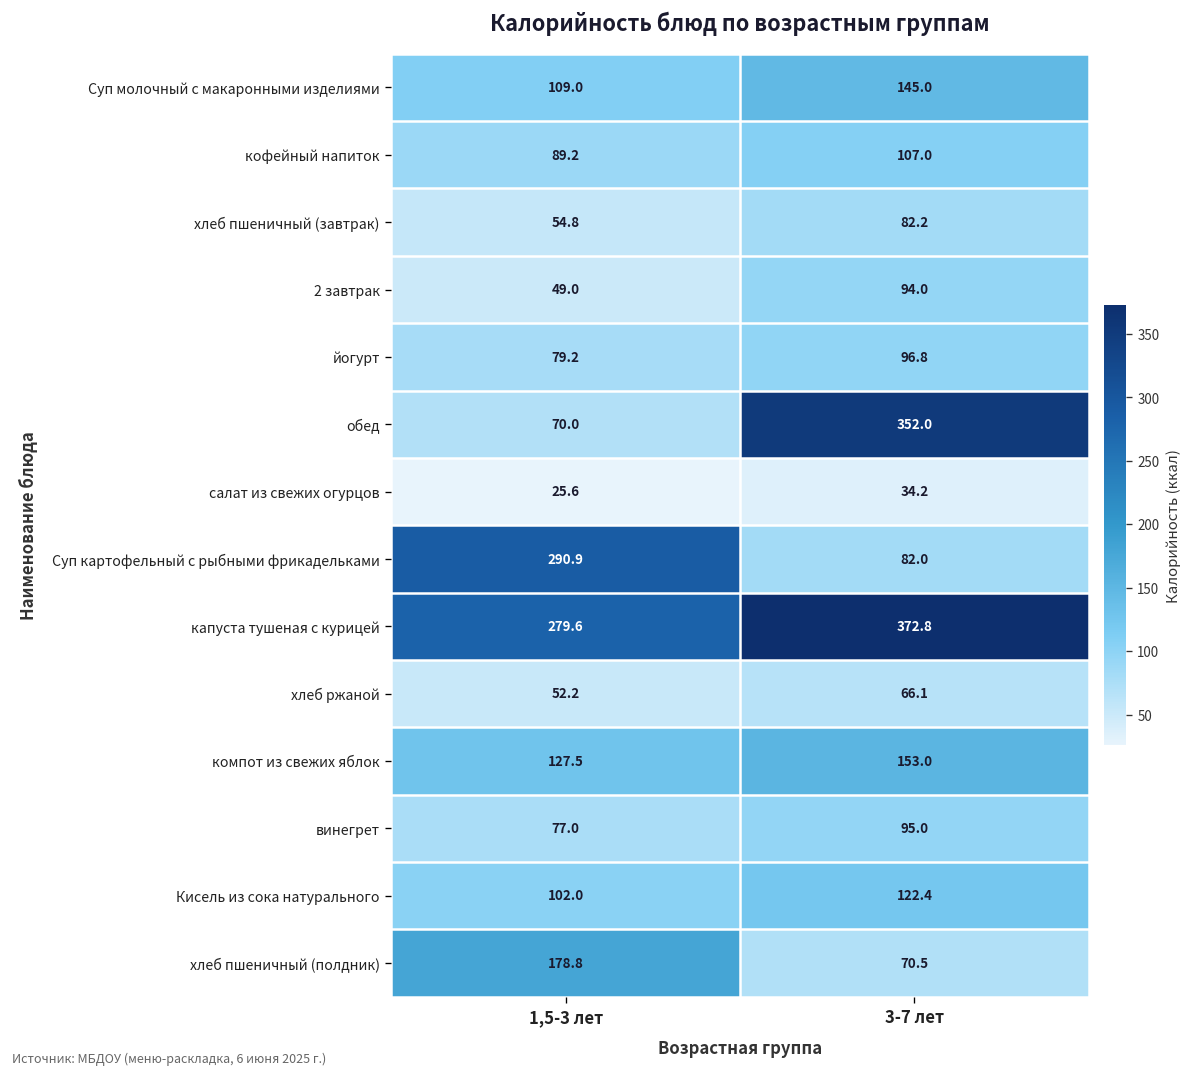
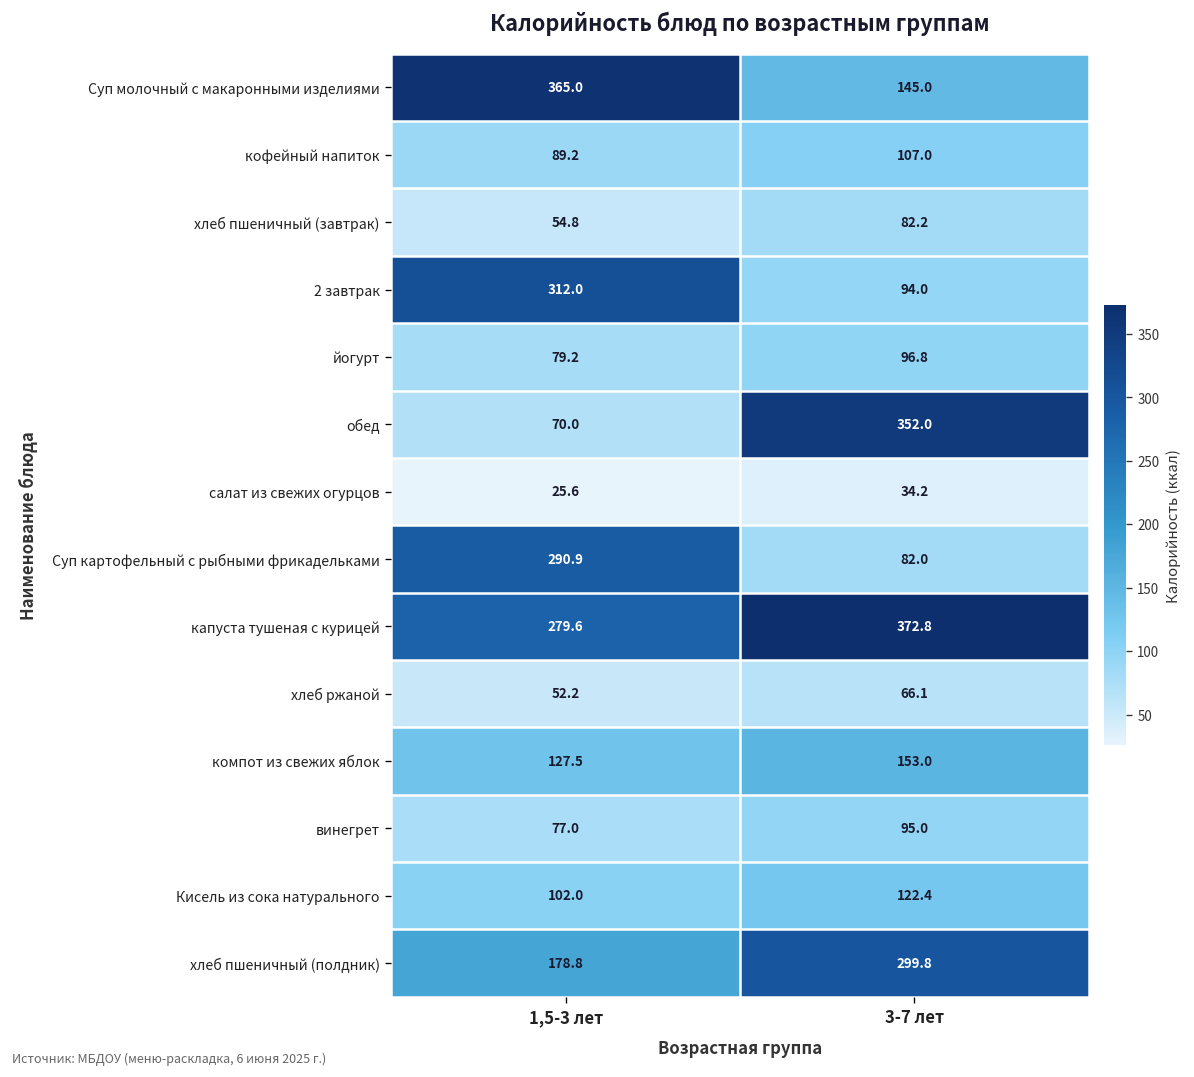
  {
    "Суп молочный с макаронными изделиями": {
-     "1,5-3 лет": 109.0,
+     "1,5-3 лет": 365.0,
      "3-7 лет": 145.0
    },
    "кофейный напиток": {
      "1,5-3 лет": 89.2,
      "3-7 лет": 107.0
    },
    "хлеб пшеничный (завтрак)": {
      "1,5-3 лет": 54.8,
      "3-7 лет": 82.2
    },
    "2 завтрак": {
-     "1,5-3 лет": 49.0,
+     "1,5-3 лет": 312.0,
      "3-7 лет": 94.0
    },
    "йогурт": {
      "1,5-3 лет": 79.2,
      "3-7 лет": 96.8
    },
    "обед": {
      "1,5-3 лет": 70.0,
      "3-7 лет": 352.0
    },
    "салат из свежих огурцов": {
      "1,5-3 лет": 25.6,
      "3-7 лет": 34.2
    },
    "Суп картофельный с рыбными фрикадельками": {
      "1,5-3 лет": 290.9,
      "3-7 лет": 82.0
    },
    "капуста тушеная с курицей": {
      "1,5-3 лет": 279.6,
      "3-7 лет": 372.8
    },
    "хлеб ржаной": {
      "1,5-3 лет": 52.2,
      "3-7 лет": 66.1
    },
    "компот из свежих яблок": {
      "1,5-3 лет": 127.5,
      "3-7 лет": 153.0
    },
    "винегрет": {
      "1,5-3 лет": 77.0,
      "3-7 лет": 95.0
    },
    "Кисель из сока натурального": {
      "1,5-3 лет": 102.0,
      "3-7 лет": 122.4
    },
    "хлеб пшеничный (полдник)": {
      "1,5-3 лет": 178.8,
-     "3-7 лет": 70.5
+     "3-7 лет": 299.8
    }
  }
